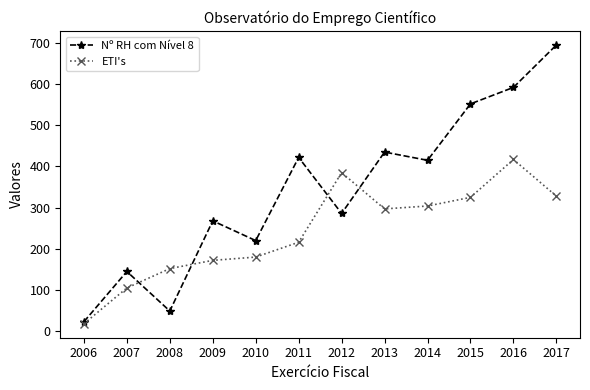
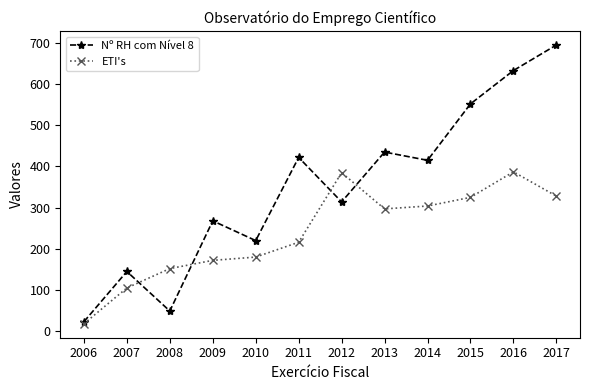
  {
    "Nº RH com Nível 8": {
      "2007": 150,
      "2008": 50,
      "2009": 270,
      "2010": 220,
      "2011": 420,
-     "2012": 290,
+     "2012": 310,
      "2013": 440,
      "2014": 420,
      "2015": 550,
-     "2016": 590,
+     "2016": 630,
      "2017": 700
    },
    "ETI's": {
      "2007": 110,
      "2008": 150,
      "2009": 170,
      "2010": 180,
      "2011": 220,
      "2012": 390,
      "2013": 300,
      "2014": 300,
      "2015": 330,
-     "2016": 420,
+     "2016": 390,
      "2017": 330
    }
  }
